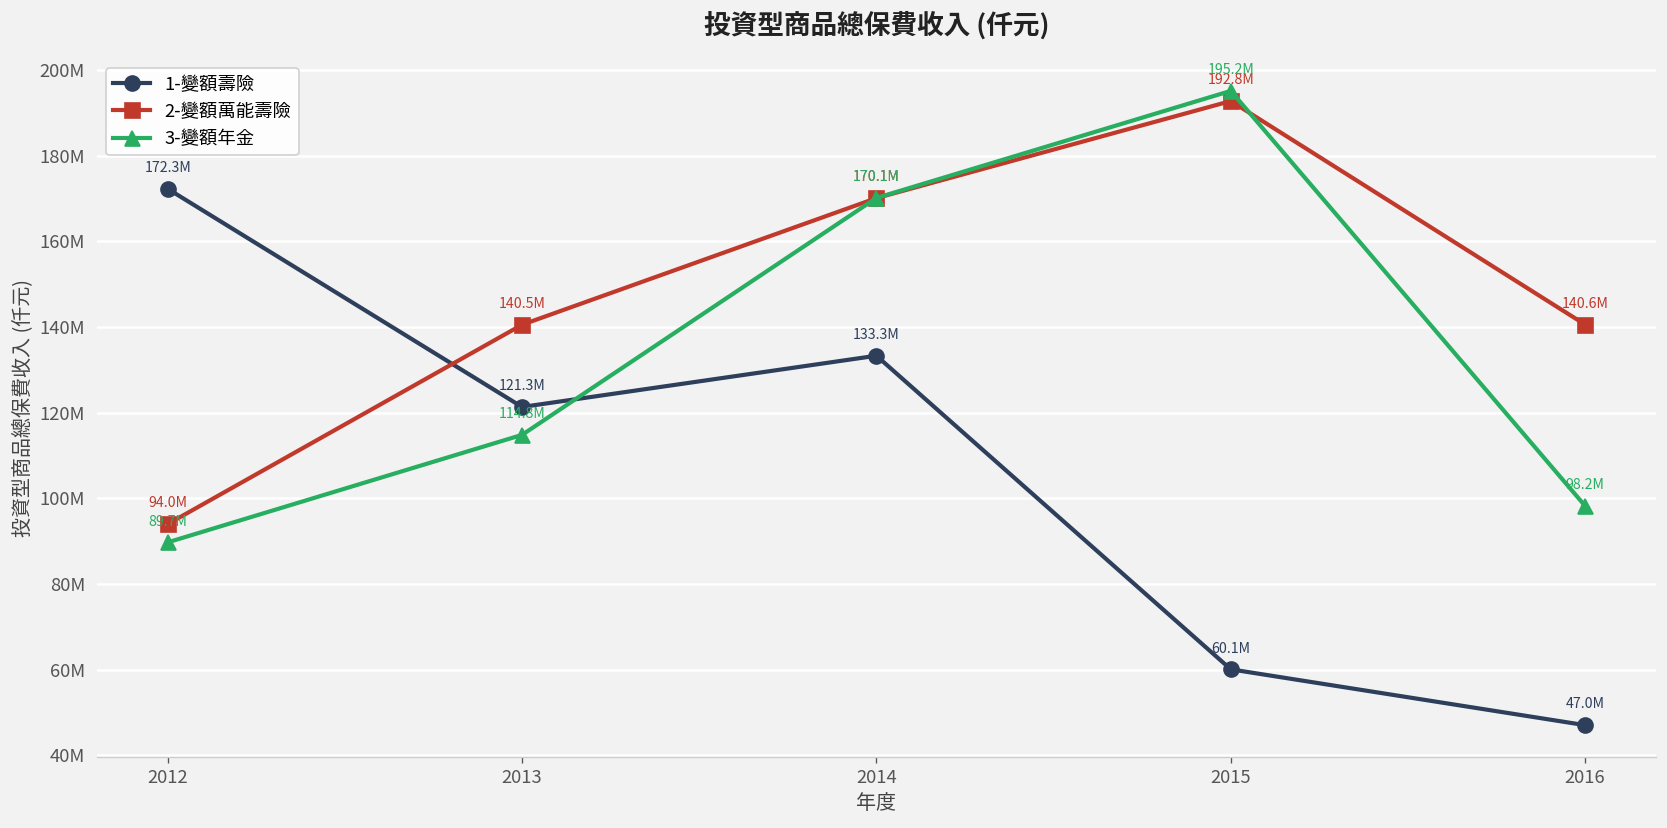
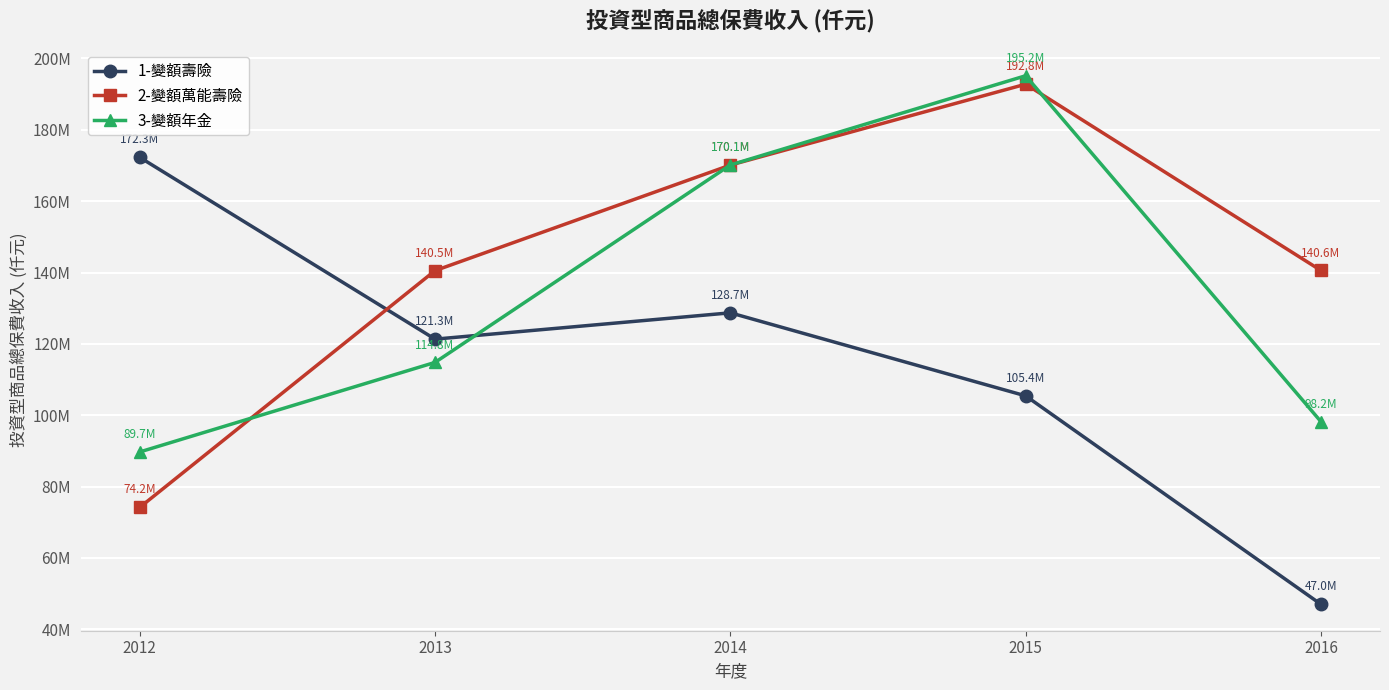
  {
    "1-變額壽險": {
      "2013": "121.3M",
-     "2014": "133.3M",
-     "2015": "60.1M",
+     "2014": "128.7M",
+     "2015": "105.4M",
      "2016": "47.0M"
    },
    "2-變額萬能壽險": {
-     "2012": "94.0M",
+     "2012": "74.2M",
      "2013": "140.5M",
      "2016": "140.6M"
    },
    "3-變額年金": {
      "2012": "89.7M",
      "2016": "98.2M"
    }
  }
